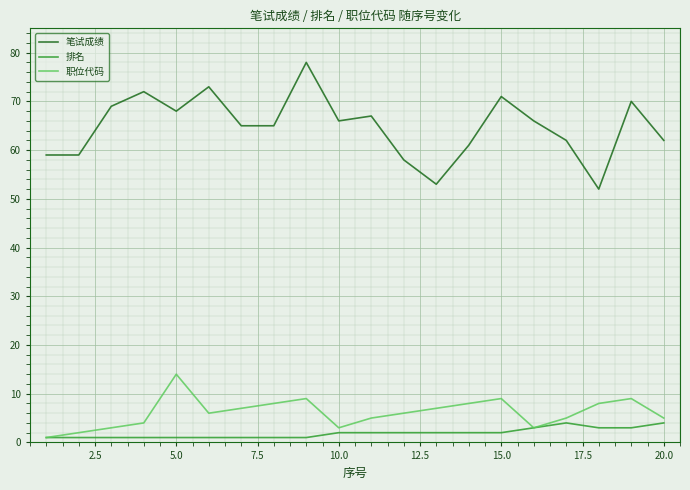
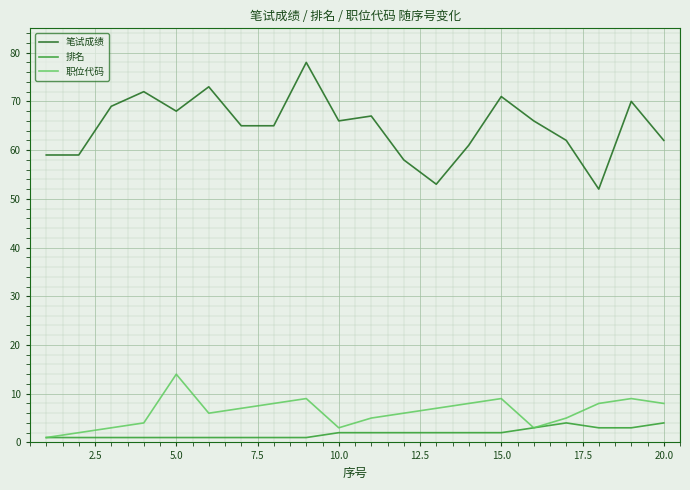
  {
    "职位代码": {
      "5.0": 14,
      "10.0": 3,
      "15.0": 9,
-     "20.0": 5
+     "20.0": 8
    }
  }
